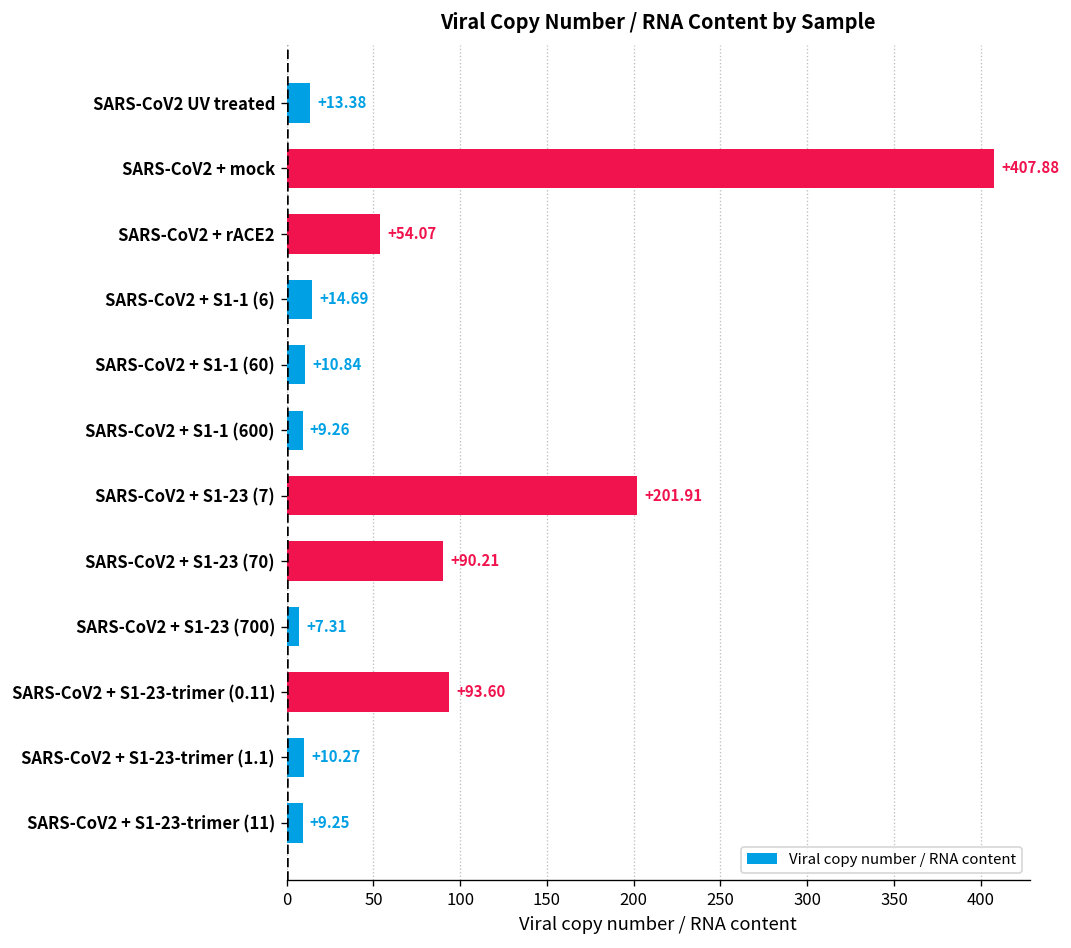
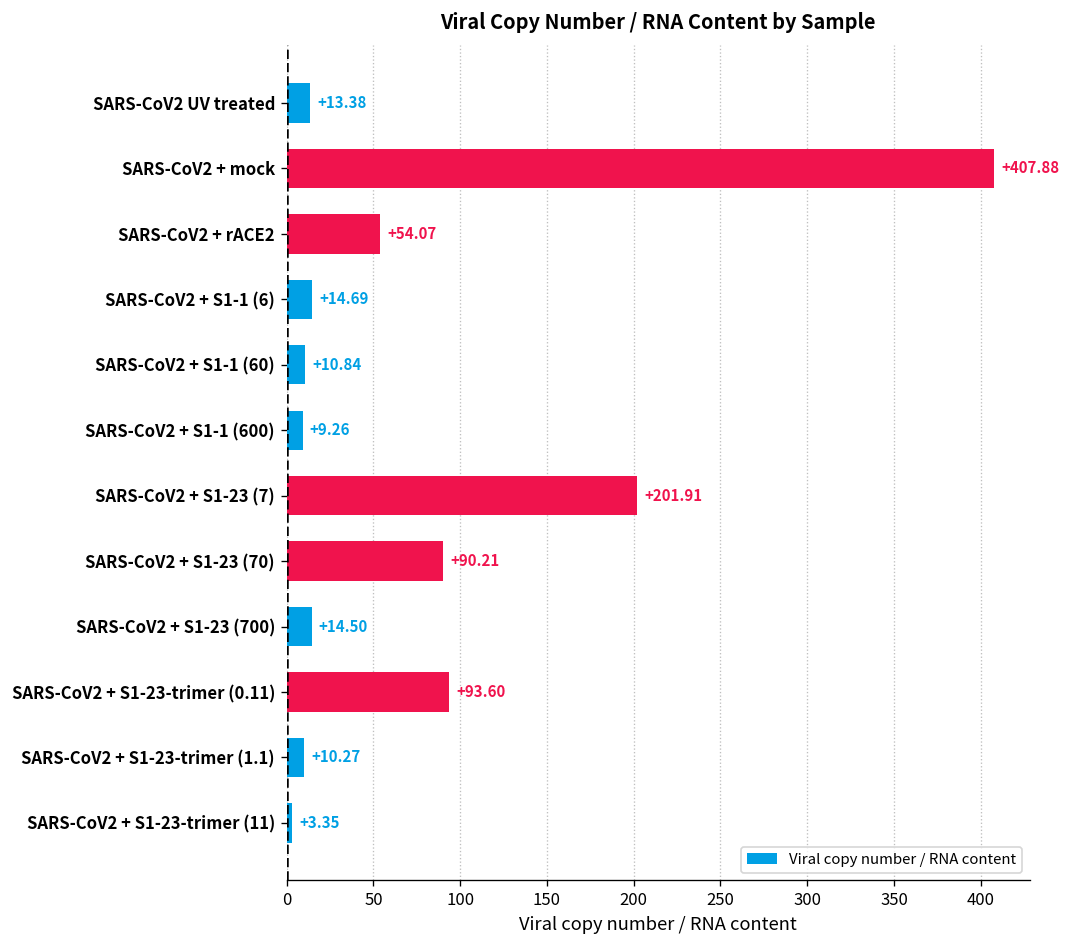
  {
    "SARS-CoV2 UV treated": "+13.38",
    "SARS-CoV2 + mock": "+407.88",
    "SARS-CoV2 + rACE2": "+54.07",
    "SARS-CoV2 + S1-1 (6)": "+14.69",
    "SARS-CoV2 + S1-1 (60)": "+10.84",
    "SARS-CoV2 + S1-1 (600)": "+9.26",
    "SARS-CoV2 + S1-23 (7)": "+201.91",
    "SARS-CoV2 + S1-23 (70)": "+90.21",
-   "SARS-CoV2 + S1-23 (700)": "+7.31",
+   "SARS-CoV2 + S1-23 (700)": "+14.50",
    "SARS-CoV2 + S1-23-trimer (0.11)": "+93.60",
    "SARS-CoV2 + S1-23-trimer (1.1)": "+10.27",
-   "SARS-CoV2 + S1-23-trimer (11)": "+9.25"
+   "SARS-CoV2 + S1-23-trimer (11)": "+3.35"
  }
